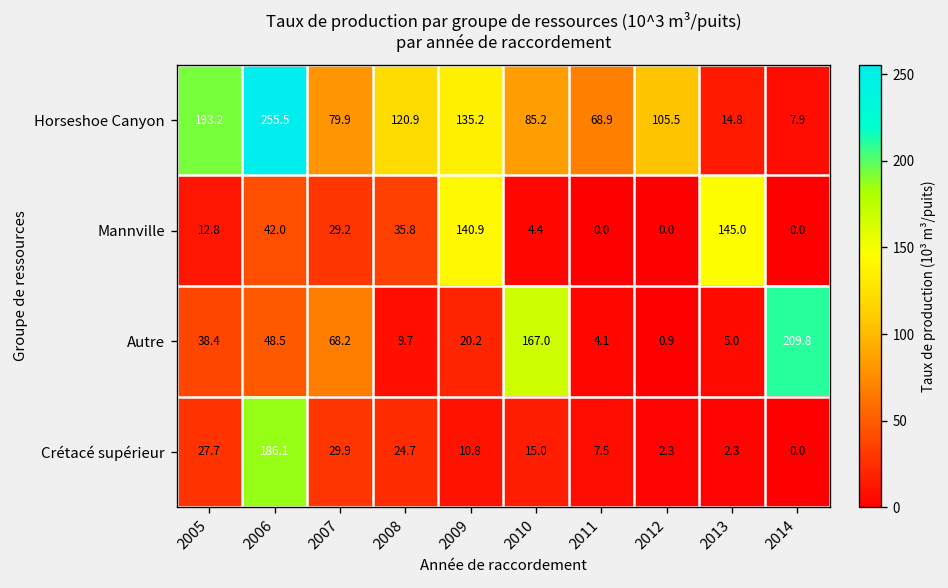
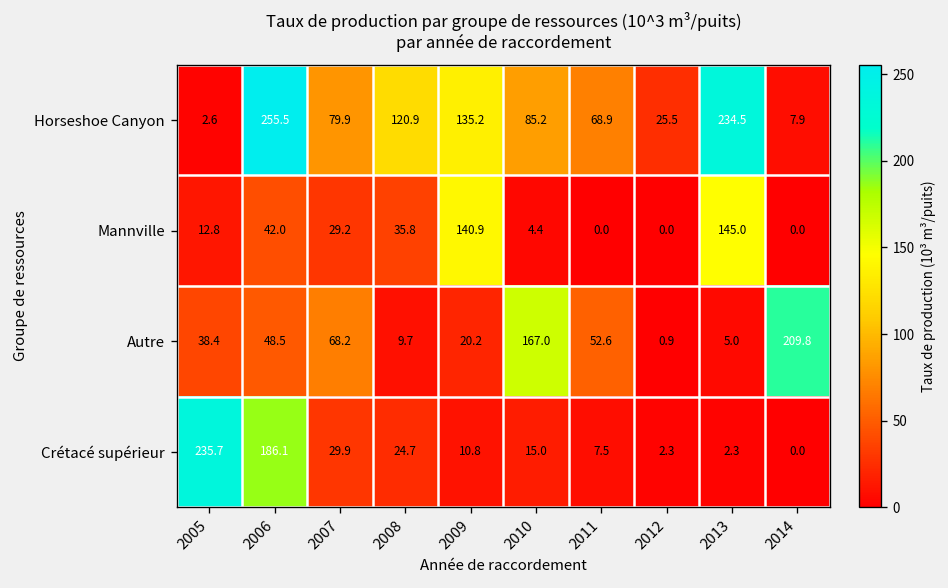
  {
    "Horseshoe Canyon": {
-     "2005": 193.2,
+     "2005": 2.6,
      "2006": 255.5,
      "2007": 79.9,
      "2008": 120.9,
      "2009": 135.2,
      "2010": 85.2,
      "2011": 68.9,
-     "2012": 105.5,
-     "2013": 14.8,
+     "2012": 25.5,
+     "2013": 234.5,
      "2014": 7.9
    },
    "Mannville": {
      "2005": 12.8,
      "2006": 42.0,
      "2007": 29.2,
      "2008": 35.8,
      "2009": 140.9,
      "2010": 4.4,
      "2011": 0.0,
      "2012": 0.0,
      "2013": 145.0,
      "2014": 0.0
    },
    "Autre": {
      "2005": 38.4,
      "2006": 48.5,
      "2007": 68.2,
      "2008": 9.7,
      "2009": 20.2,
      "2010": 167.0,
-     "2011": 4.1,
+     "2011": 52.6,
      "2012": 0.9,
      "2013": 5.0,
      "2014": 209.8
    },
    "Crétacé supérieur": {
-     "2005": 27.7,
+     "2005": 235.7,
      "2006": 186.1,
      "2007": 29.9,
      "2008": 24.7,
      "2009": 10.8,
      "2010": 15.0,
      "2011": 7.5,
      "2012": 2.3,
      "2013": 2.3,
      "2014": 0.0
    }
  }
